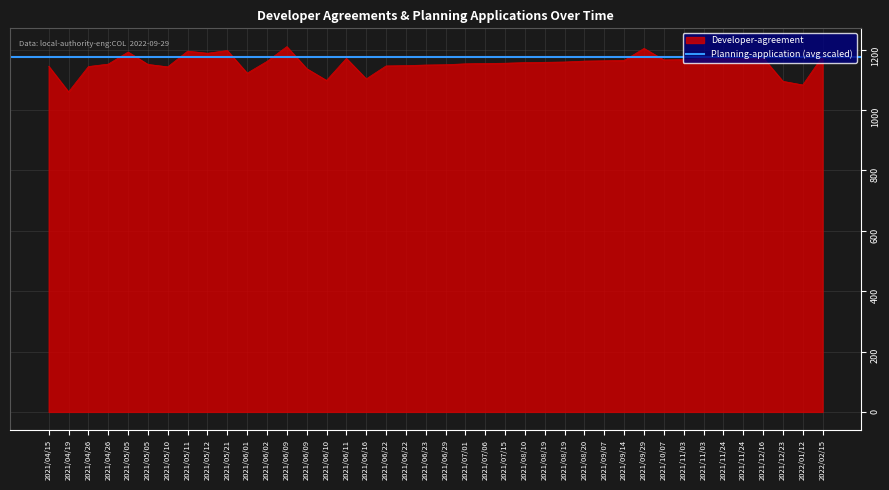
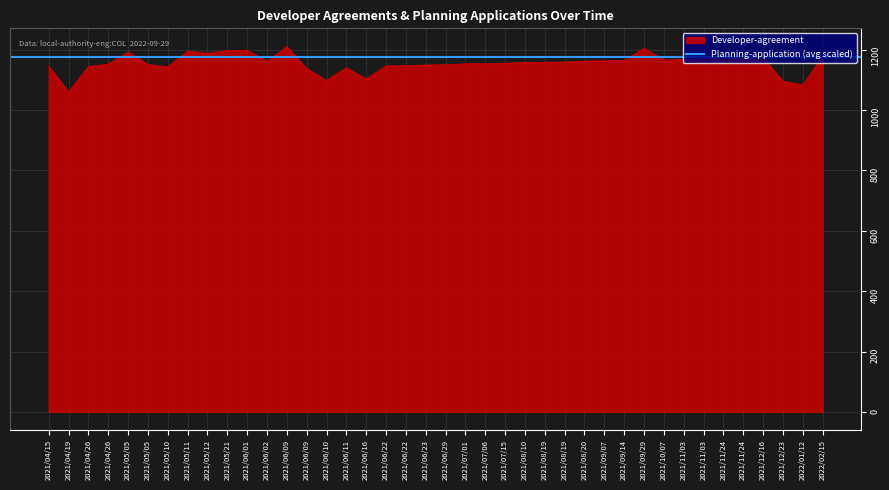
  {
    "2021/04/15": 1150,
    "2021/04/19": 1060,
    "2021/05/10": 1140,
    "2021/05/11": 1200,
    "2021/05/12": 1190,
    "2021/05/21": 1200,
-   "2021/06/01": 1120,
+   "2021/06/01": 1200,
    "2021/06/02": 1160,
    "2021/06/10": 1100,
-   "2021/06/11": 1170,
+   "2021/06/11": 1140,
    "2021/06/16": 1100,
    "2021/06/23": 1150,
    "2021/06/29": 1150,
    "2021/07/01": 1150,
    "2021/07/06": 1150,
    "2021/07/15": 1160,
    "2021/08/10": 1160,
    "2021/08/20": 1160,
    "2021/09/07": 1160,
    "2021/09/14": 1160,
    "2021/09/29": 1200,
    "2021/10/07": 1170,
    "2021/12/23": 1100,
    "2022/01/12": 1080
  }
